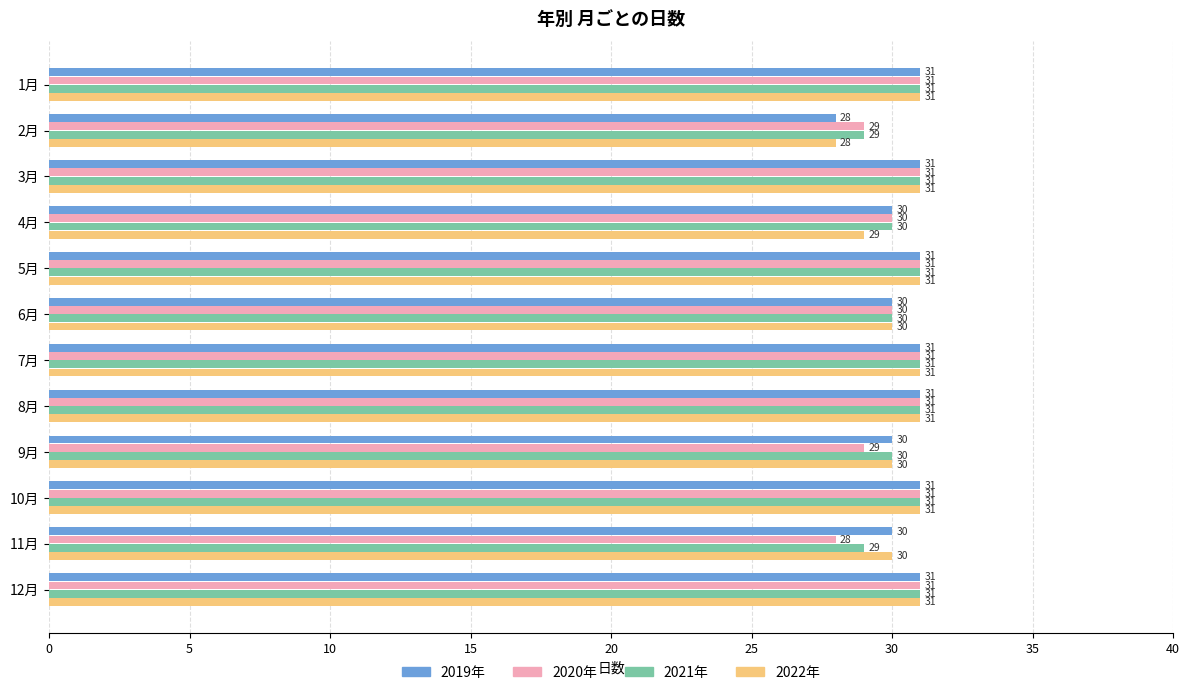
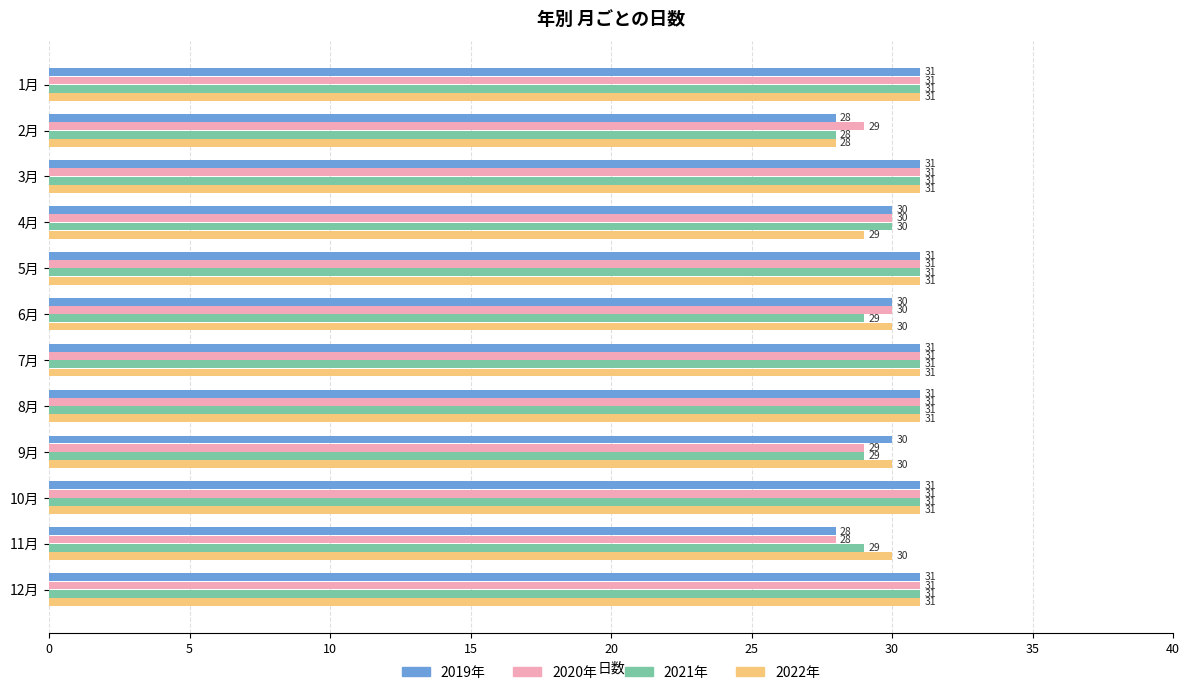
  {
    "2019年": {
      "2月": 28,
      "9月": 30,
-     "11月": 30
+     "11月": 28
    },
    "2020年": {
      "2月": 29
    },
    "2021年": {
-     "2月": 29,
-     "6月": 30,
-     "9月": 30,
+     "2月": 28,
+     "6月": 29,
+     "9月": 29,
      "11月": 29
    },
    "2022年": {
      "4月": 29,
      "6月": 30,
      "9月": 30,
      "11月": 30
    }
  }
